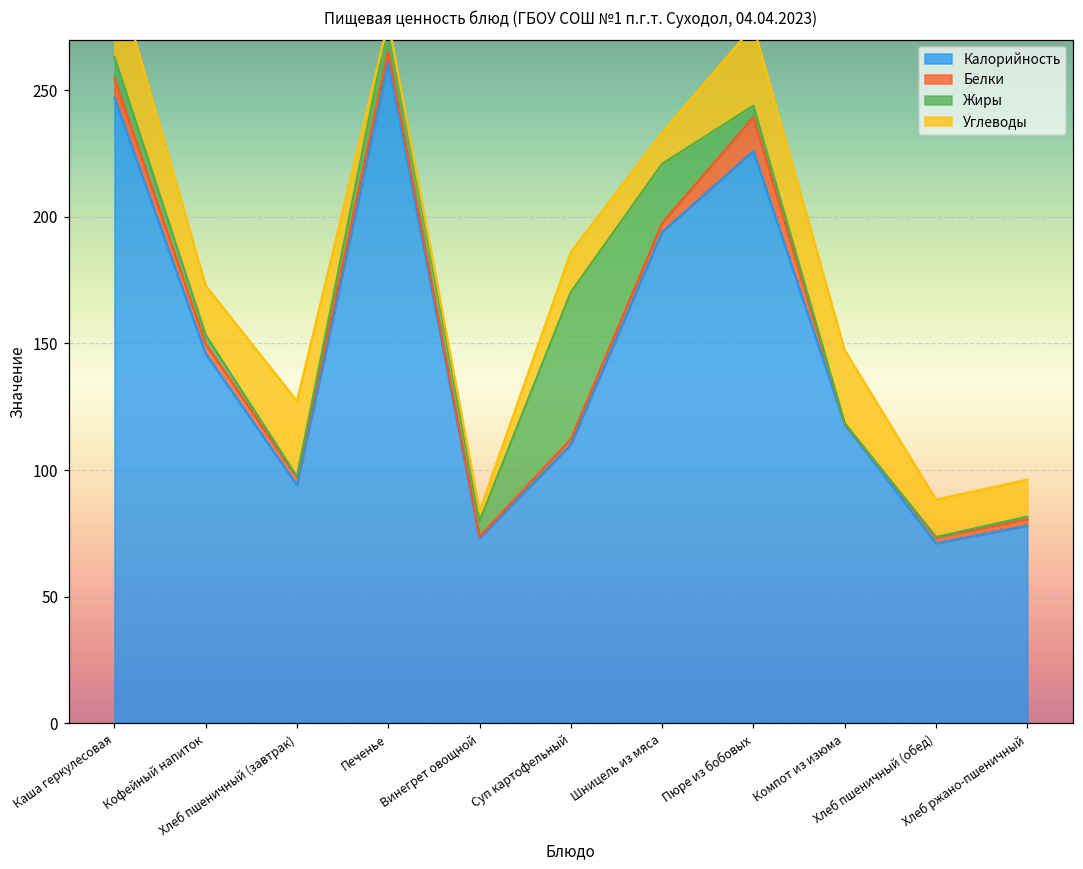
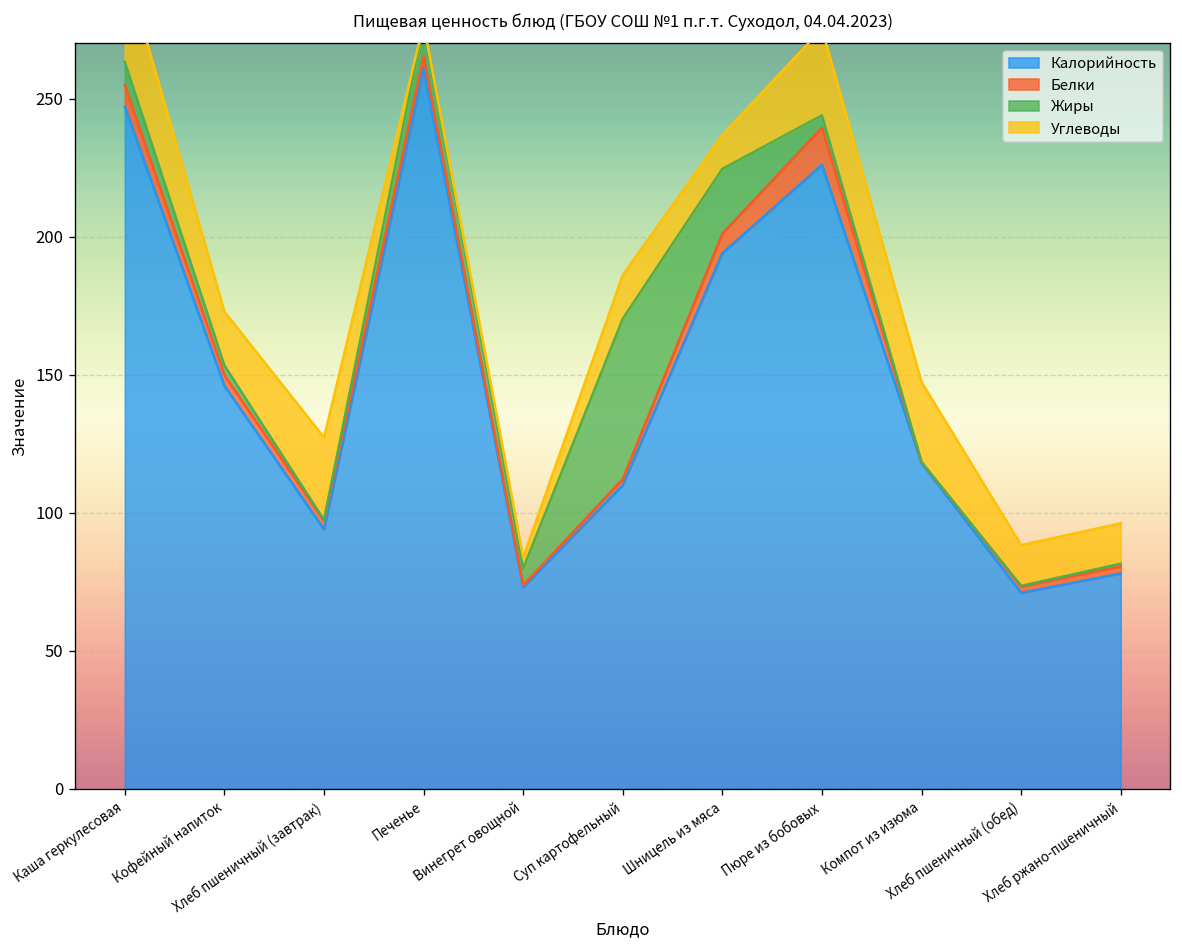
  {
    "Калорийность": {
      "Каша геркулесовая": 247,
      "Кофейный напиток": 146,
      "Хлеб пшеничный (завтрак)": 94,
      "Печенье": 261,
      "Суп картофельный": 110,
      "Шницель из мяса": 194,
      "Пюре из бобовых": 226,
      "Хлеб пшеничный (обед)": 71,
      "Хлеб ржано-пшеничный": 78
    },
    "Белки": {
      "Каша геркулесовая": 8,
      "Кофейный напиток": 4,
      "Печенье": 4,
      "Суп картофельный": 2,
-     "Шницель из мяса": 4,
+     "Шницель из мяса": 7,
      "Пюре из бобовых": 13
    },
    "Жиры": {
      "Каша геркулесовая": 8,
      "Кофейный напиток": 3,
      "Винегрет овощной": 6,
      "Суп картофельный": 58,
      "Шницель из мяса": 23,
      "Пюре из бобовых": 4
    },
    "Углеводы": {
      "Кофейный напиток": 20,
      "Хлеб пшеничный (завтрак)": 30,
      "Винегрет овощной": 4,
      "Суп картофельный": 16,
      "Шницель из мяса": 12,
      "Компот из изюма": 29,
      "Хлеб пшеничный (обед)": 15,
      "Хлеб ржано-пшеничный": 15
    }
  }
